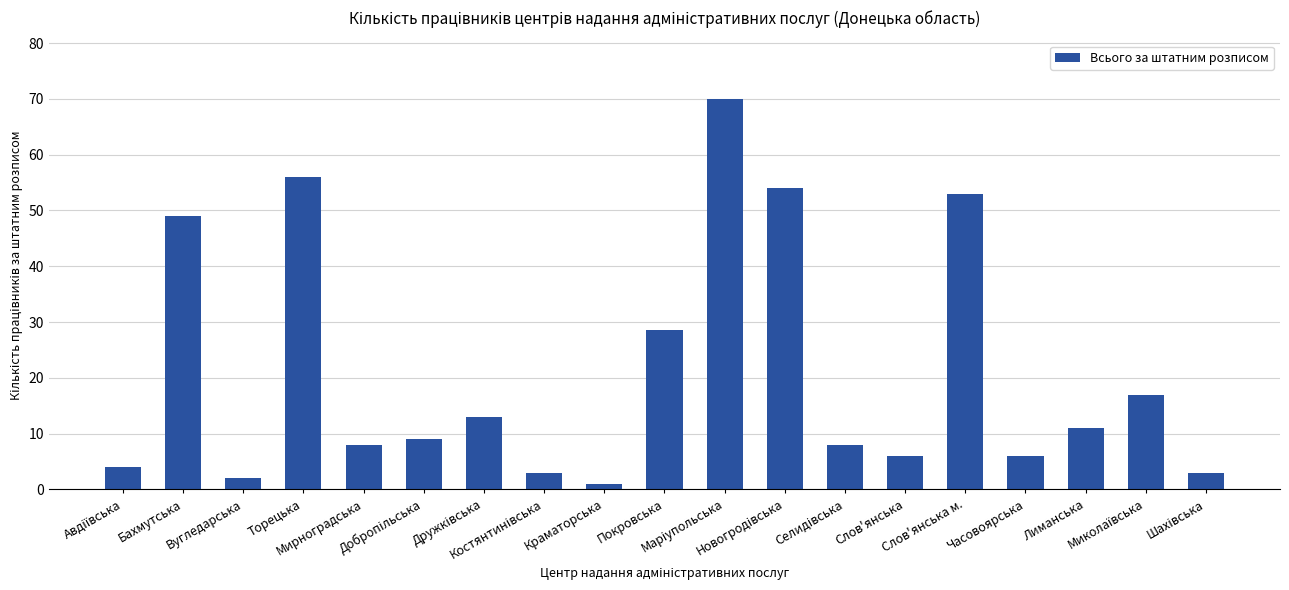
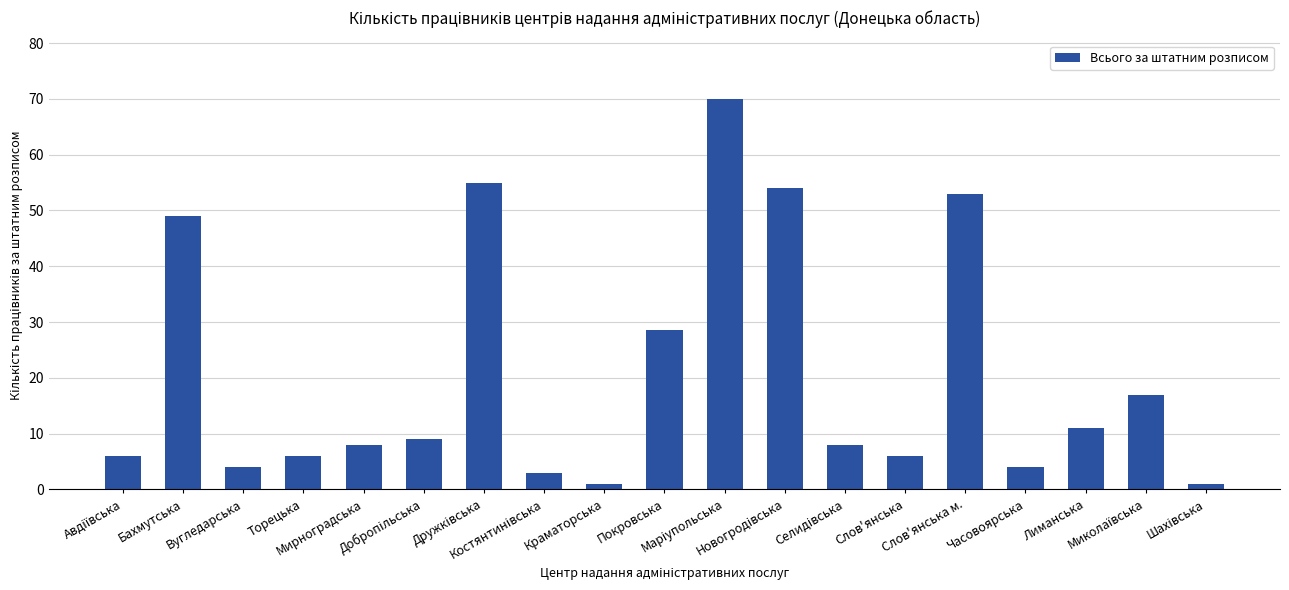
  {
-   "Авдіївська": 4,
+   "Авдіївська": 6,
    "Бахмутська": 49,
-   "Вугледарська": 2,
-   "Торецька": 56,
+   "Вугледарська": 4,
+   "Торецька": 6,
    "Мирноградська": 8,
    "Добропільська": 9,
-   "Дружківська": 13,
+   "Дружківська": 55,
    "Костянтинівська": 3,
    "Краматорська": 1,
    "Покровська": 29,
    "Маріупольська": 70,
    "Новогродівська": 54,
    "Селидівська": 8,
    "Слов'янська": 6,
    "Слов'янська м.": 53,
-   "Часовоярська": 6,
+   "Часовоярська": 4,
    "Лиманська": 11,
    "Миколаївська": 17,
-   "Шахівська": 3
+   "Шахівська": 1
  }
